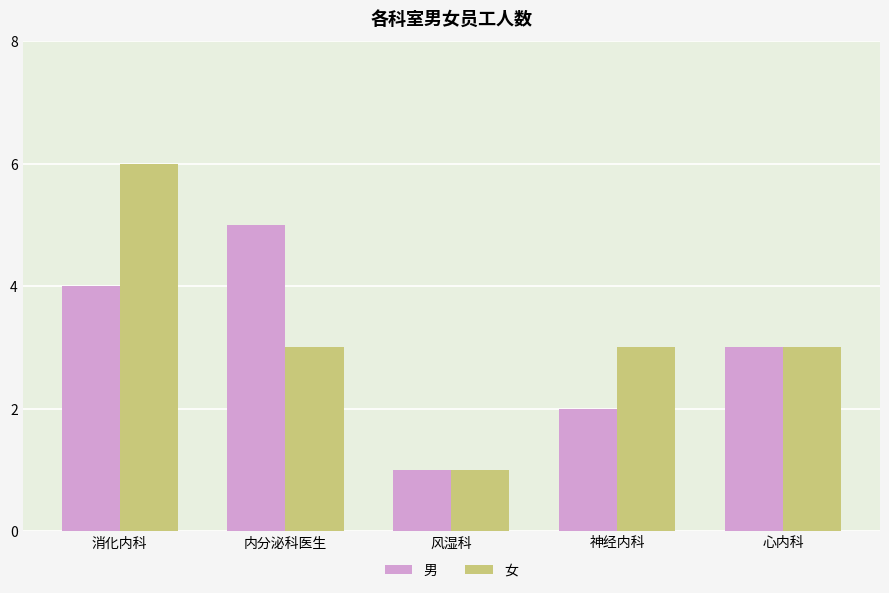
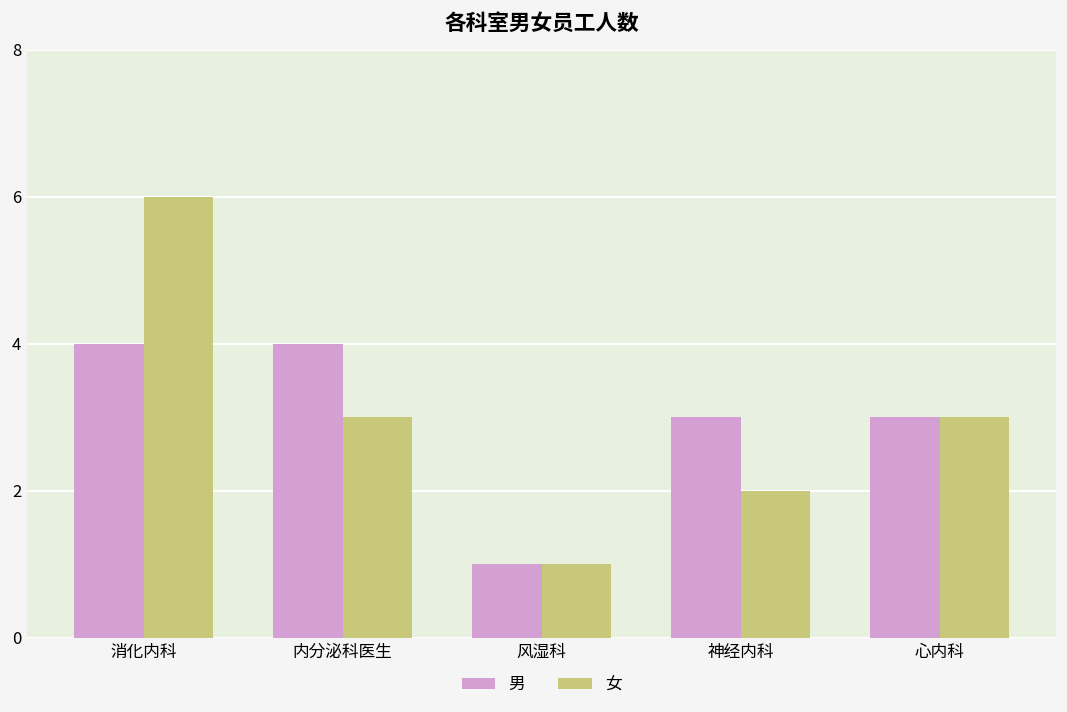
  {
    "男": {
      "消化内科": 4,
-     "内分泌科医生": 5,
+     "内分泌科医生": 4,
      "风湿科": 1,
-     "神经内科": 2,
+     "神经内科": 3,
      "心内科": 3
    },
    "女": {
      "消化内科": 6,
      "内分泌科医生": 3,
      "风湿科": 1,
-     "神经内科": 3,
+     "神经内科": 2,
      "心内科": 3
    }
  }
